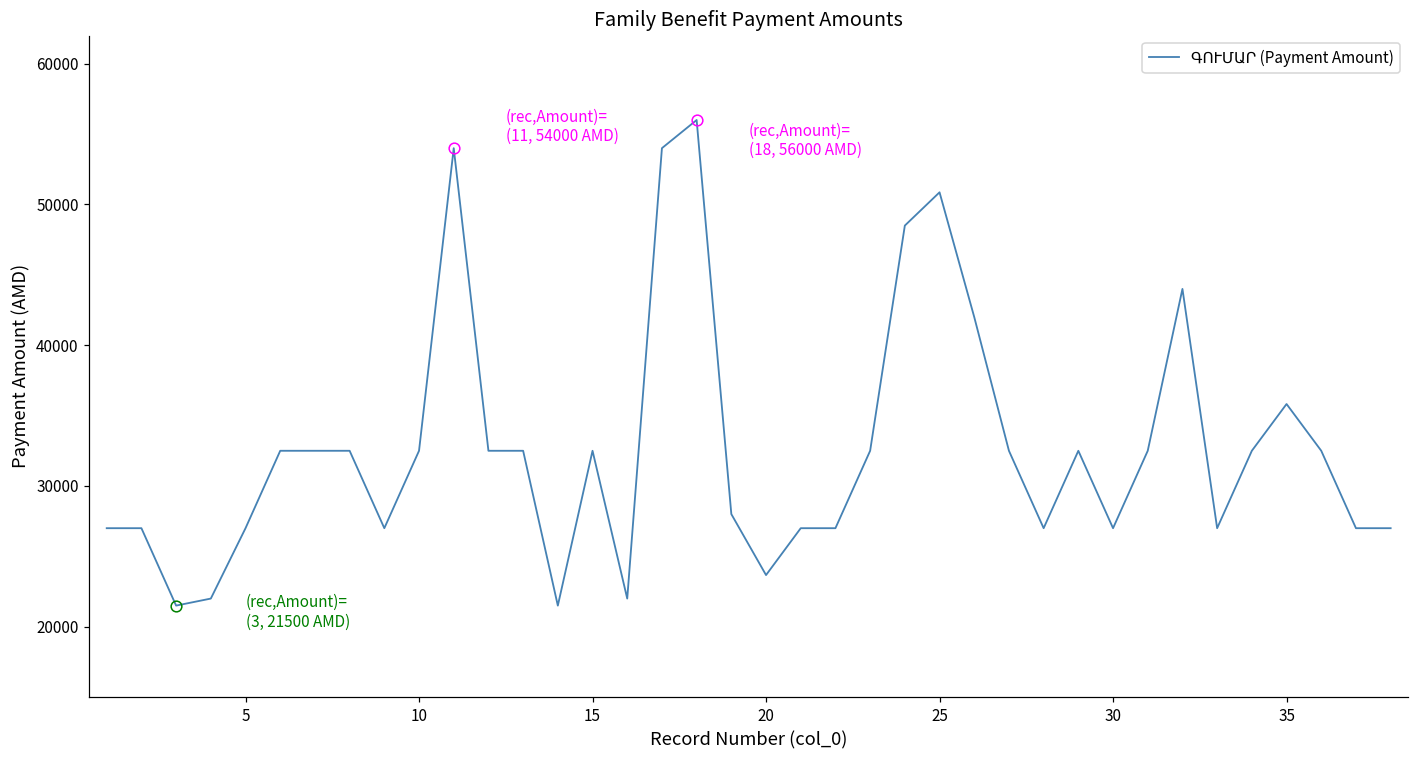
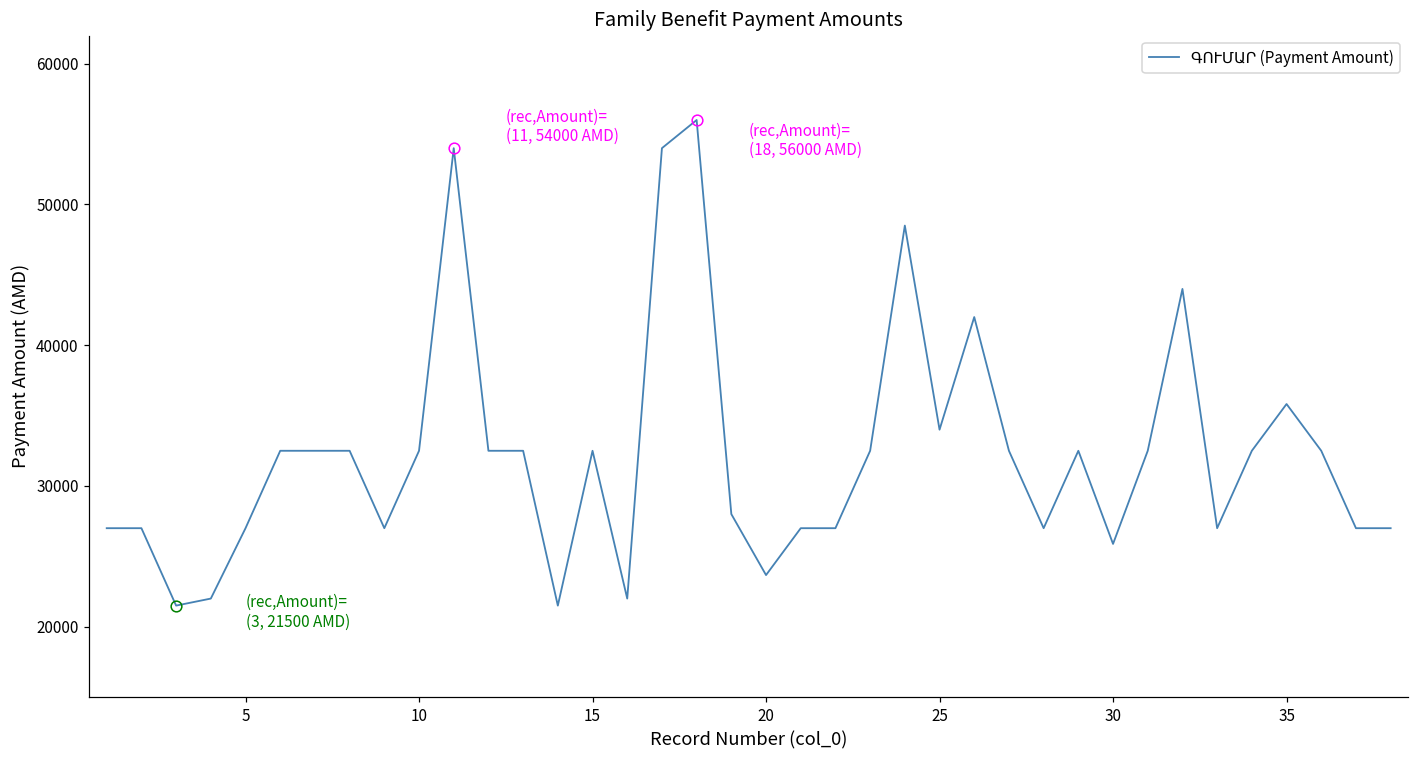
  {
    "ԳՈՒՄԱՐ (Payment Amount)": {
      "5": 27000,
      "10": 32500,
      "15": 32500,
      "20": 23700,
-     "25": 50900,
-     "30": 27000,
+     "25": 34000,
+     "30": 25900,
      "35": 35800
    }
  }
